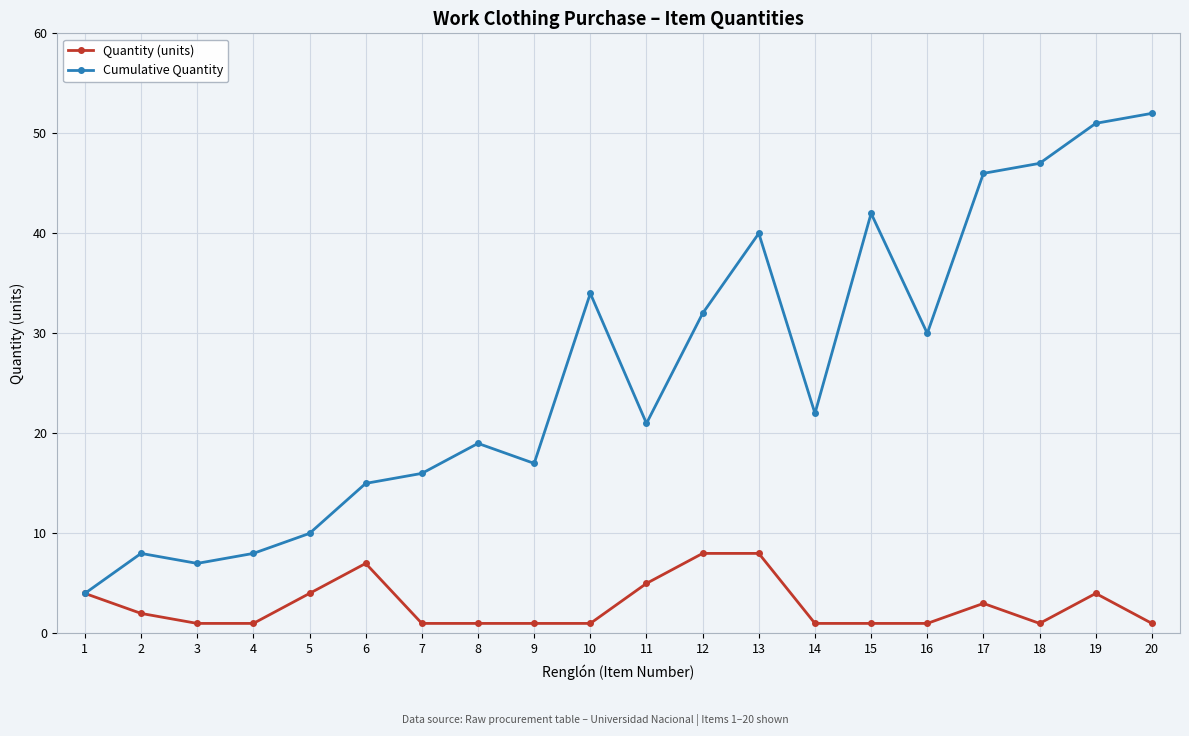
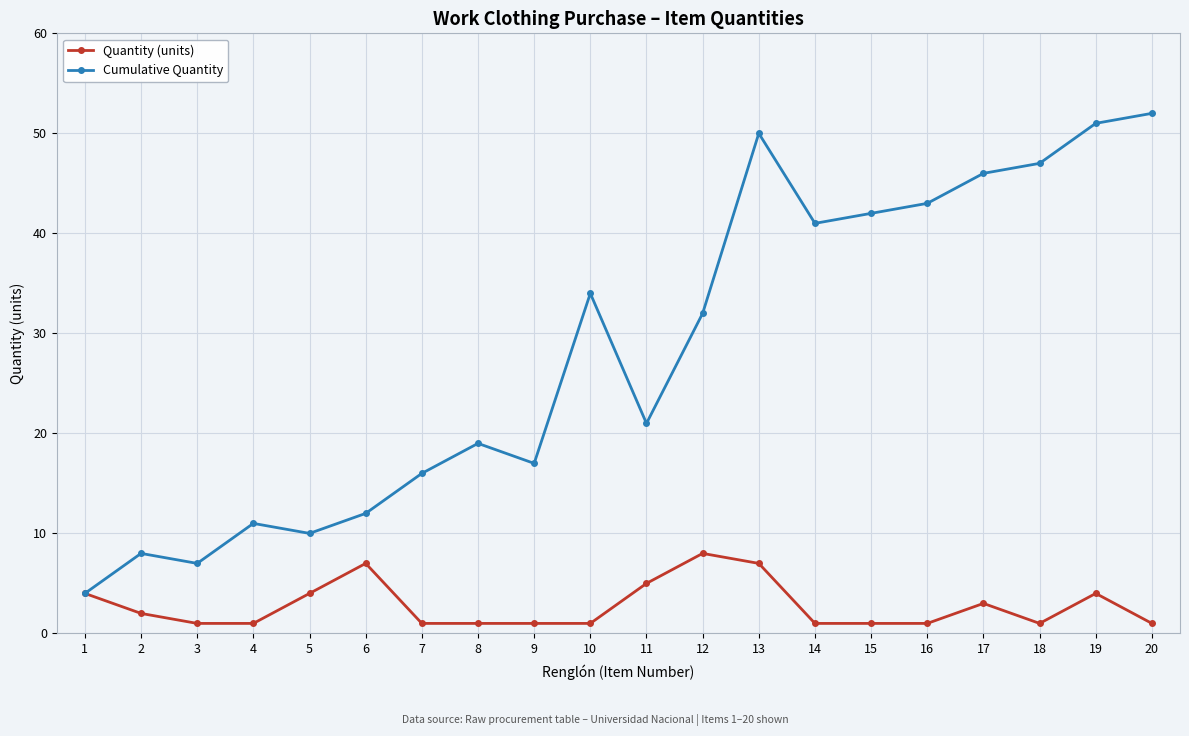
  {
    "Quantity (units)": {
      "2": 2,
      "3": 1,
      "4": 1,
      "5": 4,
      "6": 7,
      "7": 1,
      "8": 1,
      "9": 1,
      "10": 1,
      "11": 5,
      "12": 8,
-     "13": 8,
+     "13": 7,
      "14": 1,
      "15": 1,
      "16": 1,
      "17": 3,
      "18": 1,
      "19": 4,
      "20": 1
    },
    "Cumulative Quantity": {
      "2": 8,
      "3": 7,
-     "4": 8,
+     "4": 11,
      "5": 10,
-     "6": 15,
+     "6": 12,
      "7": 16,
      "8": 19,
      "9": 17,
      "10": 34,
      "11": 21,
      "12": 32,
-     "13": 40,
-     "14": 22,
+     "13": 50,
+     "14": 41,
      "15": 42,
-     "16": 30,
+     "16": 43,
      "17": 46,
      "18": 47,
      "19": 51,
      "20": 52
    }
  }
